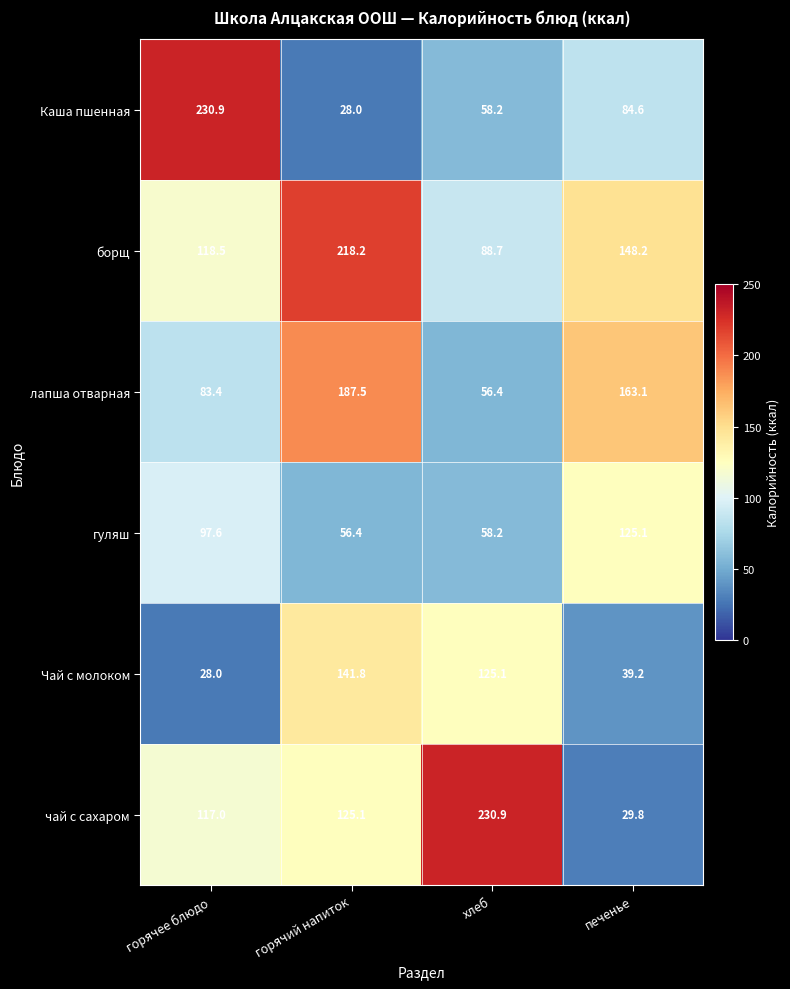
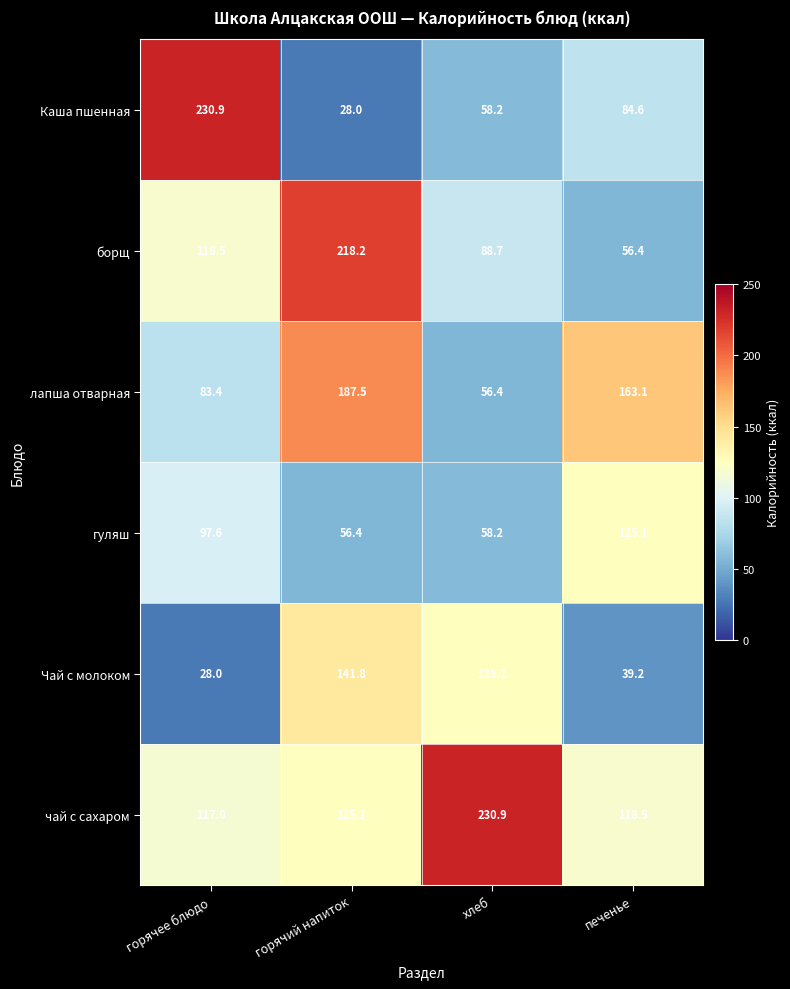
  {
    "Каша пшенная": {
      "горячее блюдо": 230.9,
      "горячий напиток": 28.0,
      "хлеб": 58.2,
      "печенье": 84.6
    },
    "борщ": {
      "горячее блюдо": 118.5,
      "горячий напиток": 218.2,
      "хлеб": 88.7,
-     "печенье": 148.2
+     "печенье": 56.4
    },
    "лапша отварная": {
      "горячее блюдо": 83.4,
      "горячий напиток": 187.5,
      "хлеб": 56.4,
      "печенье": 163.1
    },
    "гуляш": {
      "горячий напиток": 56.4,
      "хлеб": 58.2,
      "печенье": 125.1
    },
    "Чай с молоком": {
      "горячее блюдо": 28.0,
      "горячий напиток": 141.8,
      "хлеб": 125.1,
      "печенье": 39.2
    },
    "чай с сахаром": {
      "горячий напиток": 125.1,
      "хлеб": 230.9,
-     "печенье": 29.8
+     "печенье": 118.5
    }
  }
